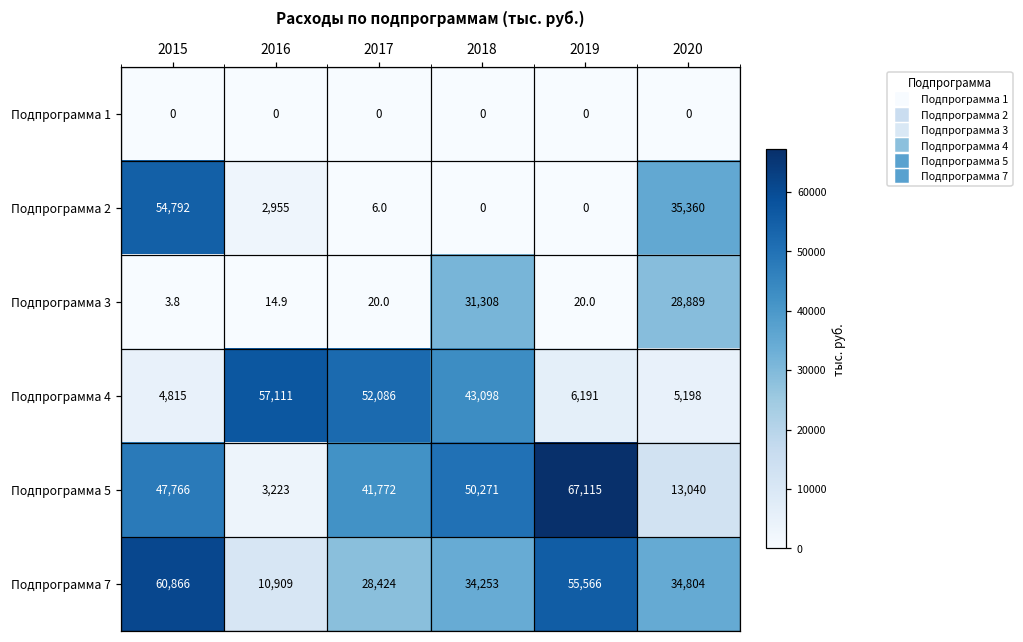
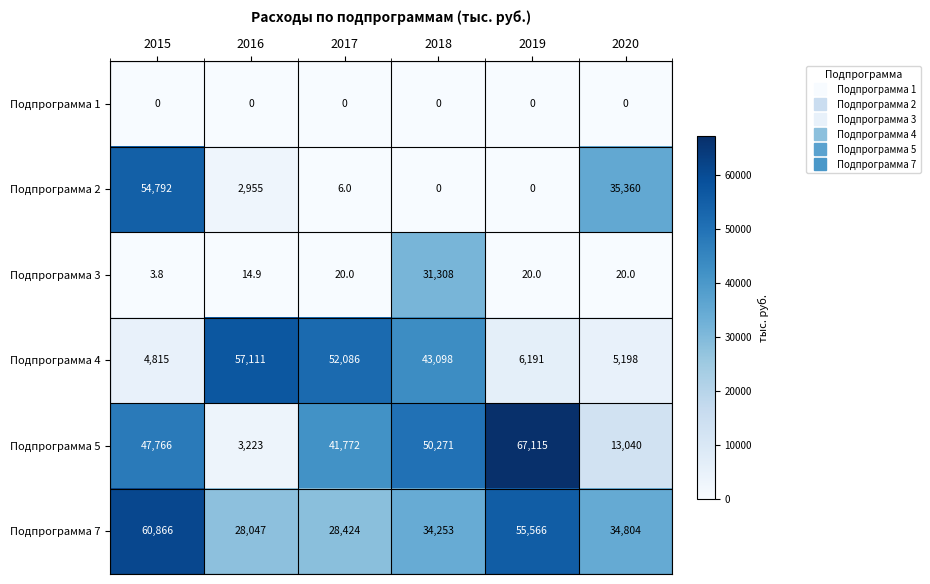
  {
    "Подпрограмма 1": {
      "2015": "0",
      "2016": "0",
      "2017": "0",
      "2018": "0",
      "2019": "0",
      "2020": "0"
    },
    "Подпрограмма 2": {
      "2015": "54,792",
      "2016": "2,955",
      "2017": "6.0",
      "2018": "0",
      "2019": "0",
      "2020": "35,360"
    },
    "Подпрограмма 3": {
      "2015": "3.8",
      "2016": "14.9",
      "2017": "20.0",
      "2018": "31,308",
      "2019": "20.0",
-     "2020": "28,889"
+     "2020": "20.0"
    },
    "Подпрограмма 4": {
      "2015": "4,815",
      "2016": "57,111",
      "2017": "52,086",
      "2018": "43,098",
      "2019": "6,191",
      "2020": "5,198"
    },
    "Подпрограмма 5": {
      "2015": "47,766",
      "2016": "3,223",
      "2017": "41,772",
      "2018": "50,271",
      "2019": "67,115",
      "2020": "13,040"
    },
    "Подпрограмма 7": {
      "2015": "60,866",
-     "2016": "10,909",
+     "2016": "28,047",
      "2017": "28,424",
      "2018": "34,253",
      "2019": "55,566",
      "2020": "34,804"
    }
  }
